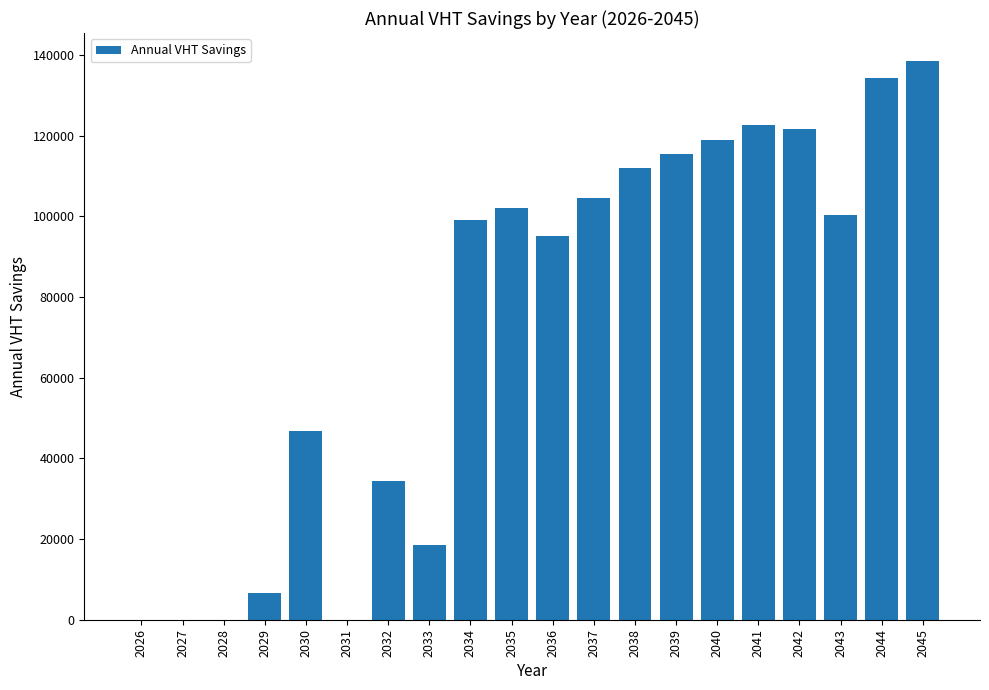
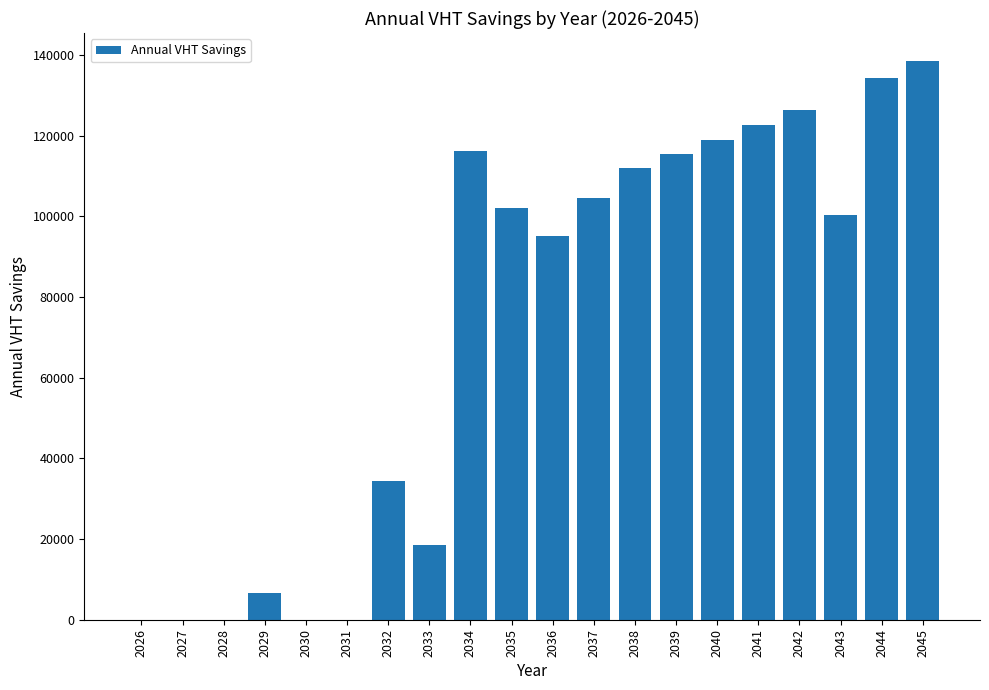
  {
    "2026": 0,
    "2027": 0,
    "2028": 0,
    "2029": 7000,
-   "2030": 47000,
+   "2030": 0,
    "2031": 0,
    "2032": 34000,
    "2033": 19000,
-   "2034": 99000,
+   "2034": 116000,
    "2035": 102000,
    "2036": 95000,
    "2037": 105000,
    "2038": 112000,
    "2039": 115000,
    "2040": 119000,
    "2041": 123000,
-   "2042": 122000,
+   "2042": 126000,
    "2043": 100000,
    "2044": 134000,
    "2045": 139000
  }
